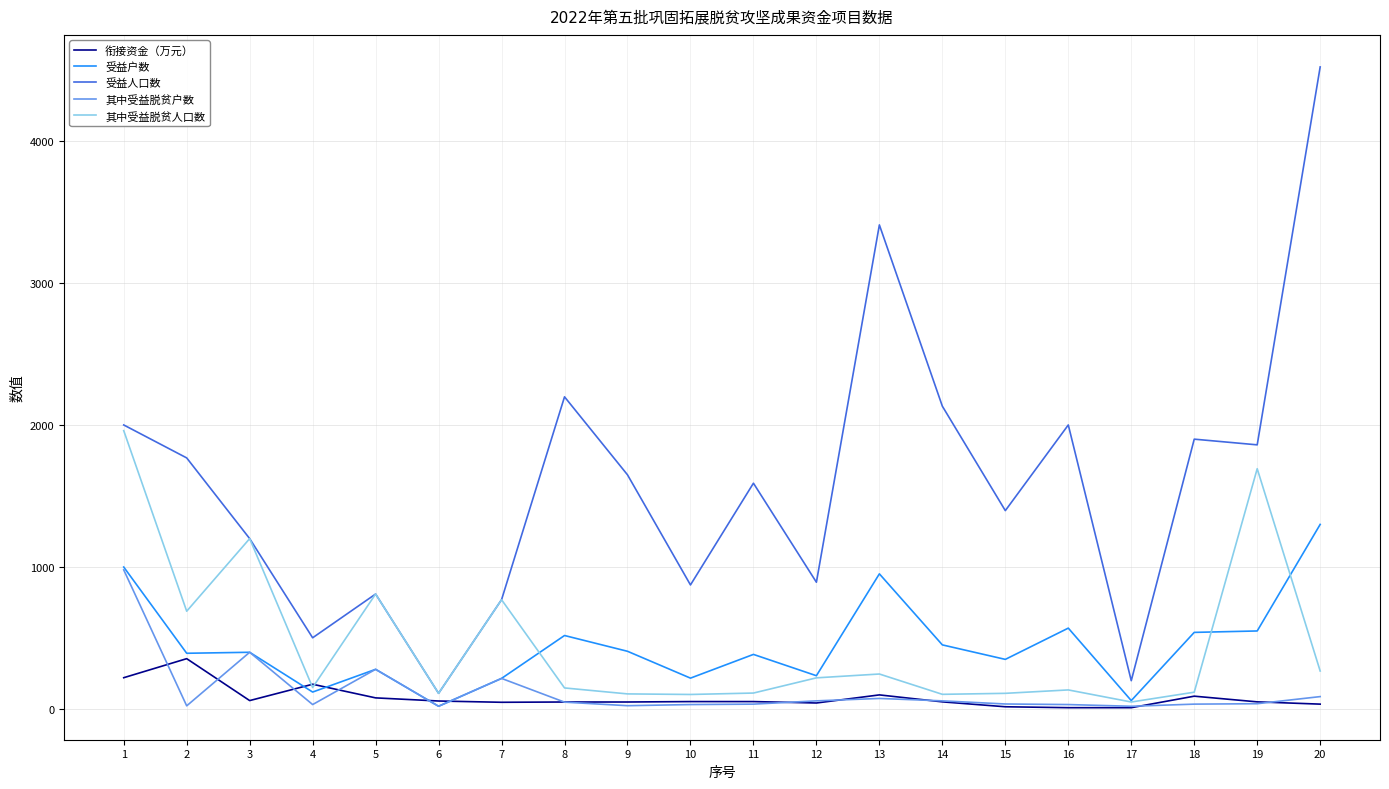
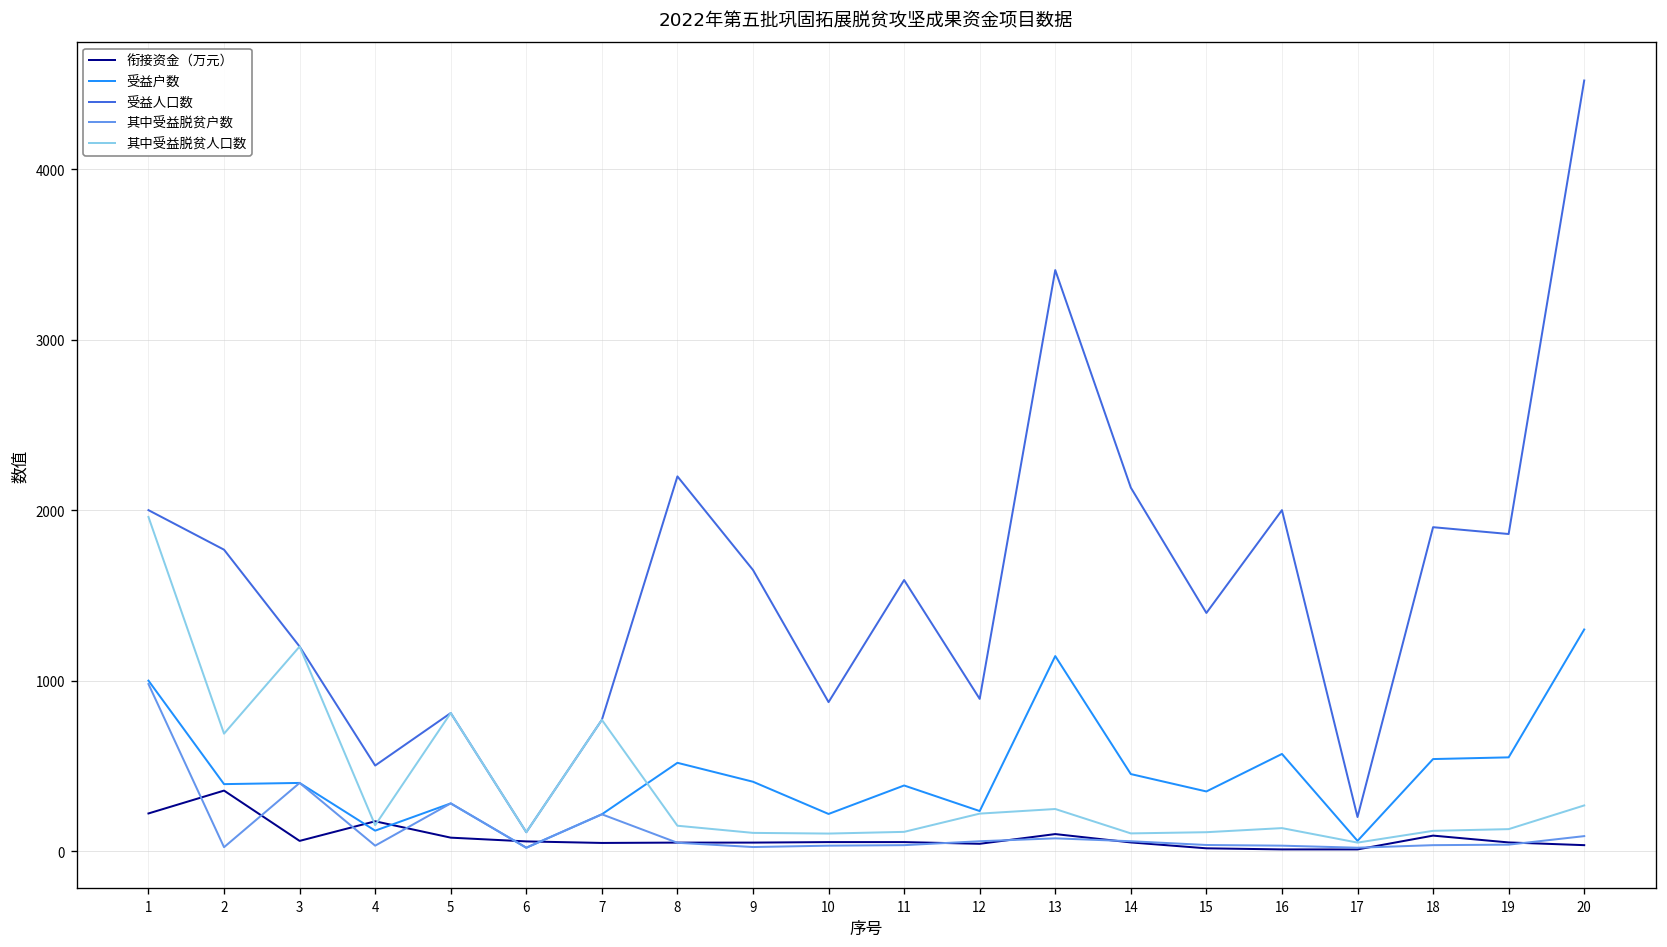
  {
    "衔接资金（万元）": {
      "1": 220,
      "2": 360,
      "3": 60,
      "4": 180,
      "5": 80,
      "6": 60,
      "7": 50,
      "9": 50,
      "10": 50,
      "13": 100,
      "15": 20,
      "16": 10,
      "18": 90,
      "20": 40
    },
    "受益户数": {
      "1": 1000,
      "2": 390,
      "4": 120,
      "8": 520,
      "9": 410,
      "10": 220,
      "11": 390,
-     "13": 950,
+     "13": 1140,
      "14": 450,
      "15": 350,
      "16": 570,
      "18": 540,
      "19": 550,
      "20": 1300
    },
    "其中受益脱贫人口数": {
      "1": 1960,
      "2": 690,
      "4": 150,
      "8": 150,
      "9": 110,
      "10": 100,
      "11": 110,
      "13": 250,
      "14": 100,
      "15": 110,
      "16": 140,
      "18": 120,
-     "19": 1690,
+     "19": 130,
      "20": 270
    }
  }
